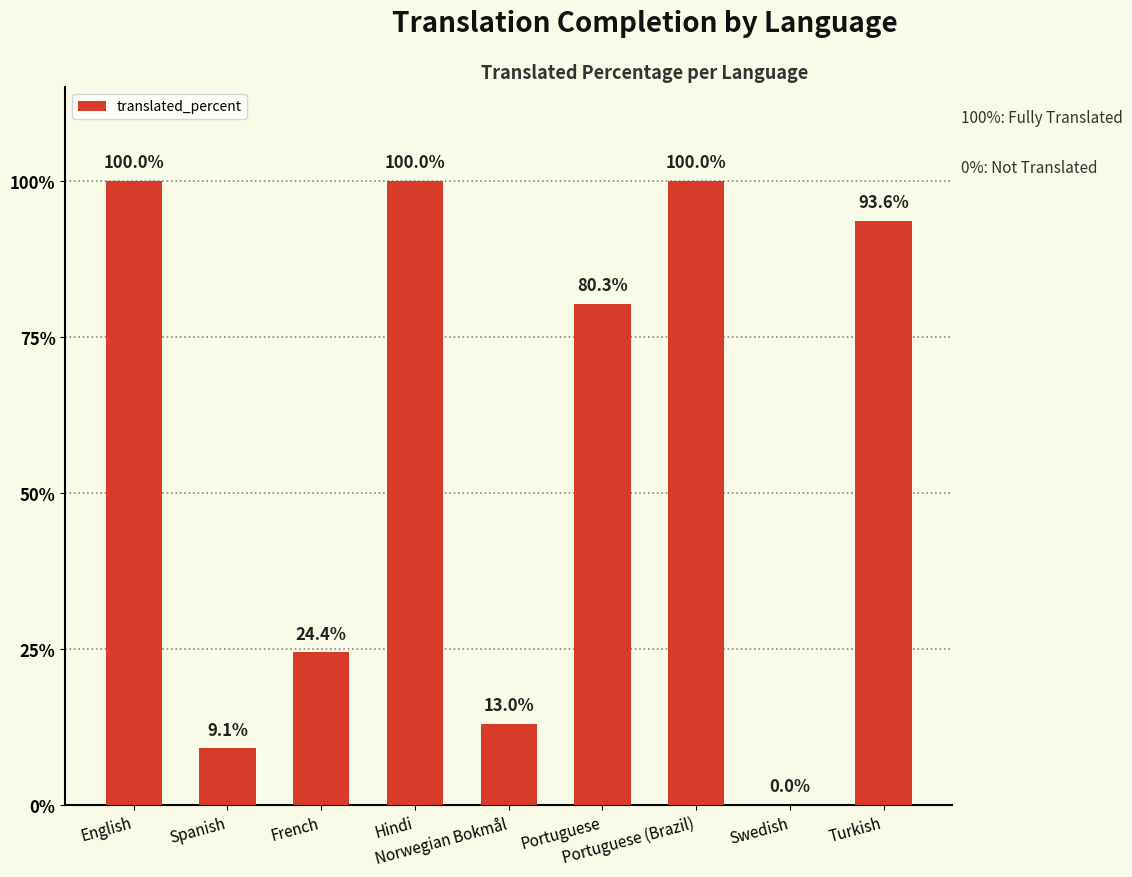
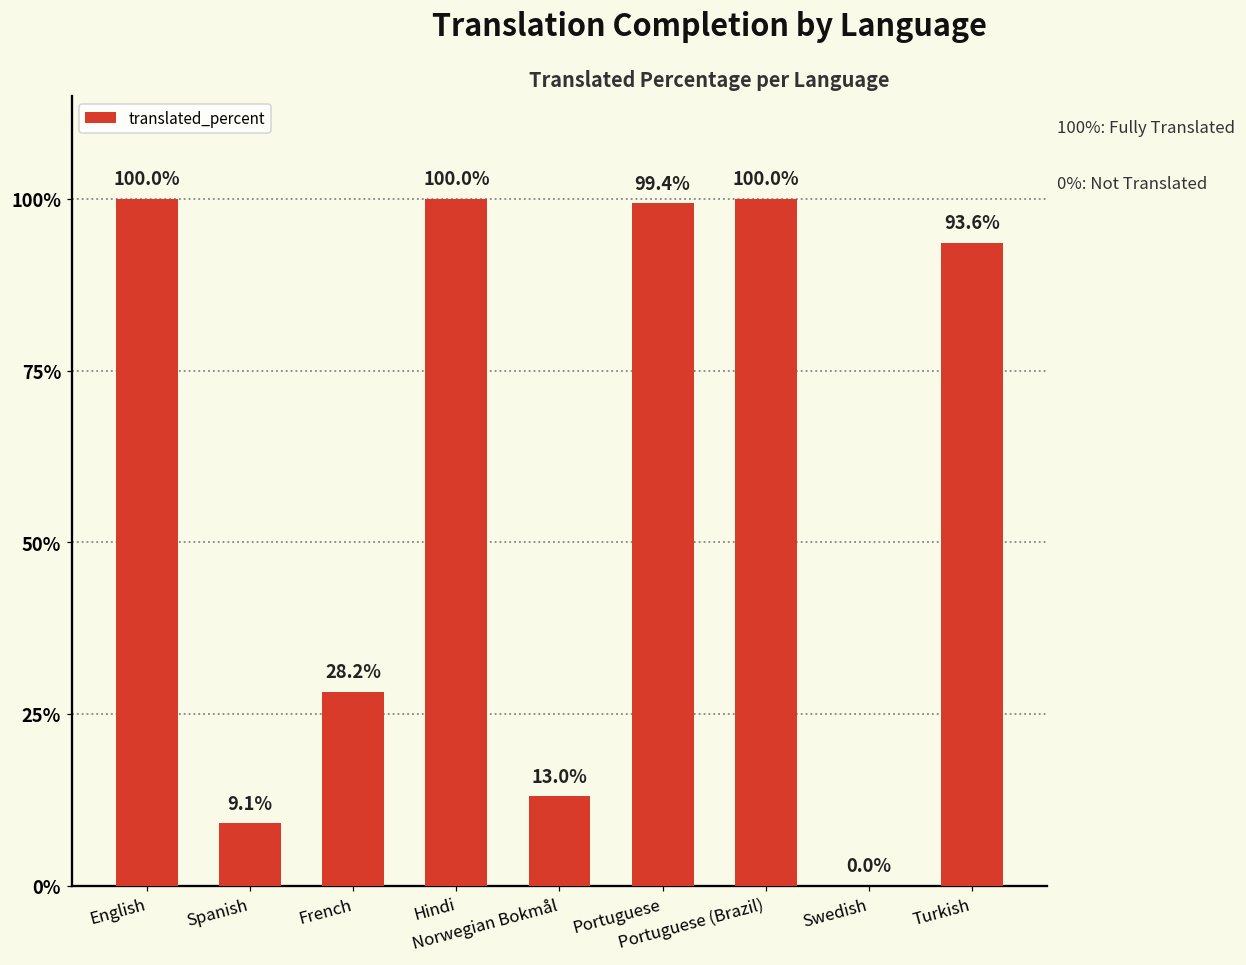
  {
    "English": "100.0%",
    "Spanish": "9.1%",
-   "French": "24.4%",
+   "French": "28.2%",
    "Hindi": "100.0%",
    "Norwegian Bokmål": "13.0%",
-   "Portuguese": "80.3%",
+   "Portuguese": "99.4%",
    "Portuguese (Brazil)": "100.0%",
    "Swedish": "0.0%",
    "Turkish": "93.6%"
  }
